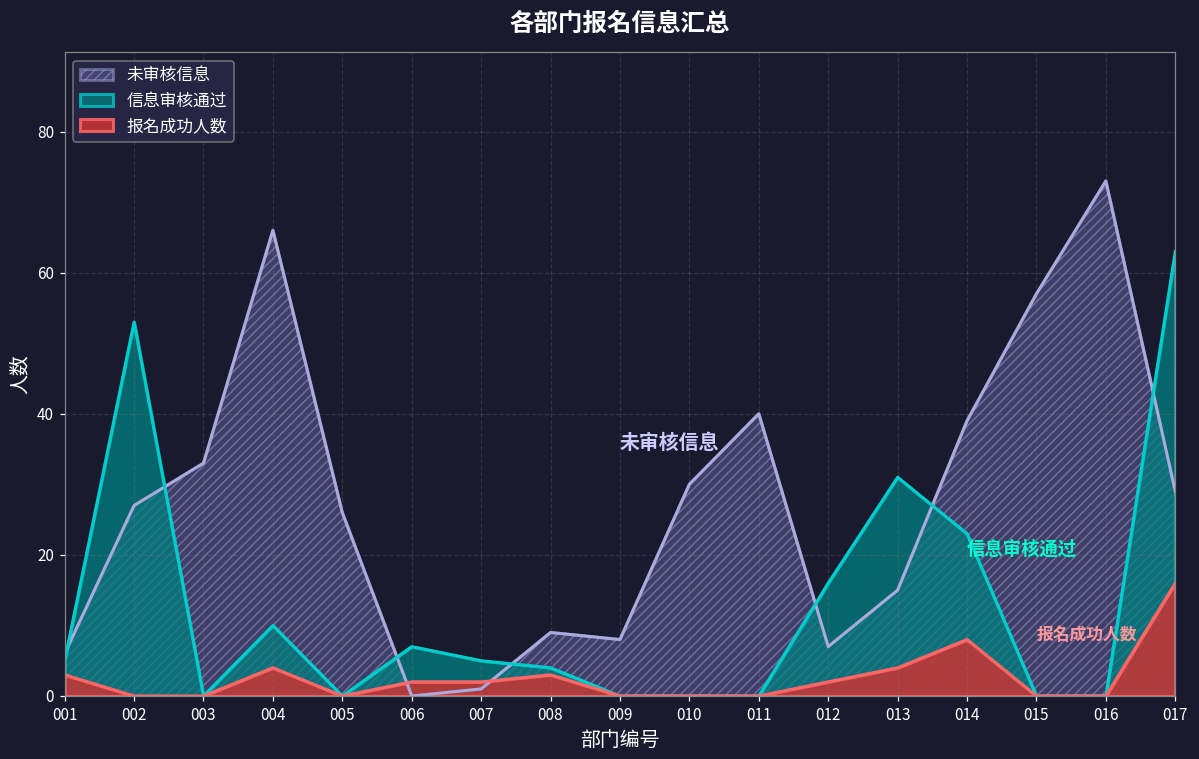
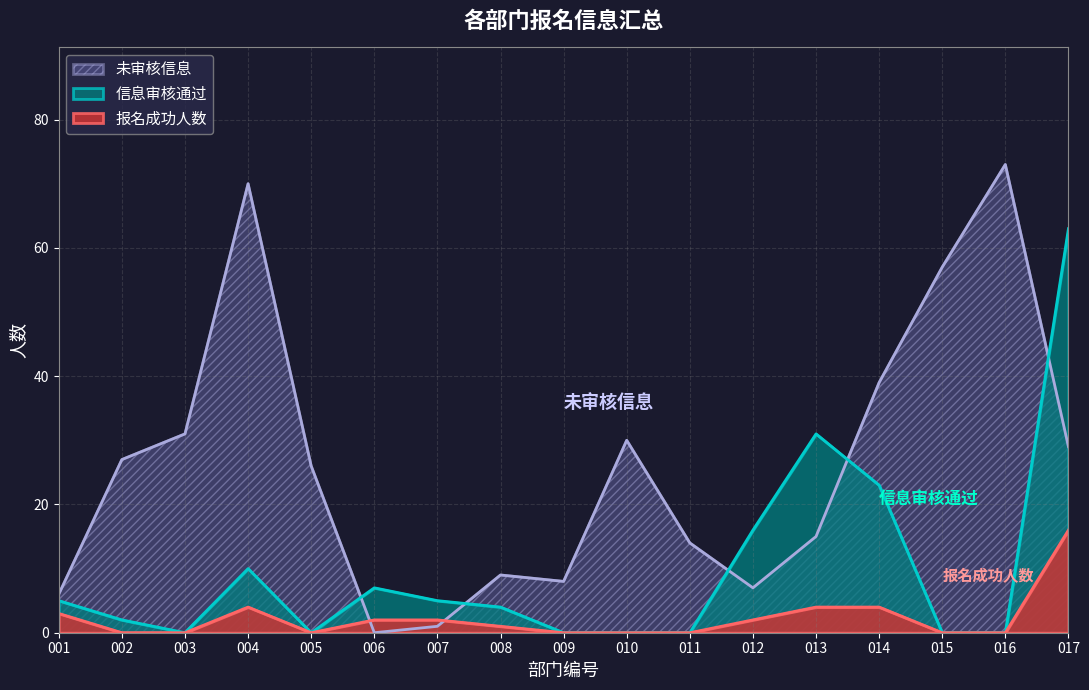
  {
    "未审核信息": {
      "001": 6,
      "002": 27,
-     "003": 33,
-     "004": 66,
+     "003": 31,
+     "004": 70,
      "005": 26,
      "006": 0,
      "007": 1,
      "008": 9,
      "009": 8,
      "010": 30,
-     "011": 40,
+     "011": 14,
      "012": 7,
      "013": 15,
      "014": 39,
      "015": 57,
      "016": 73,
      "017": 29
    },
    "信息审核通过": {
      "001": 5,
-     "002": 53,
+     "002": 2,
      "004": 10,
      "006": 7,
      "007": 5,
      "008": 4,
      "012": 16,
      "013": 31,
      "014": 23,
      "017": 63
    },
    "报名成功人数": {
      "001": 3,
      "002": 0,
      "004": 4,
      "006": 2,
      "007": 2,
-     "008": 3,
+     "008": 1,
      "012": 2,
      "013": 4,
-     "014": 8,
+     "014": 4,
      "017": 16
    }
  }
